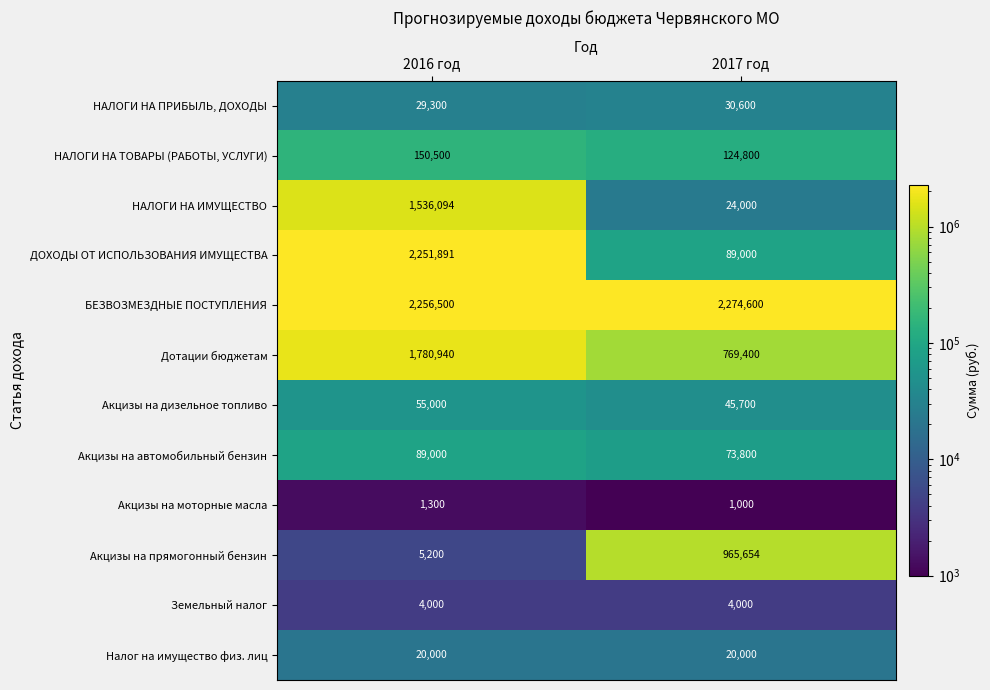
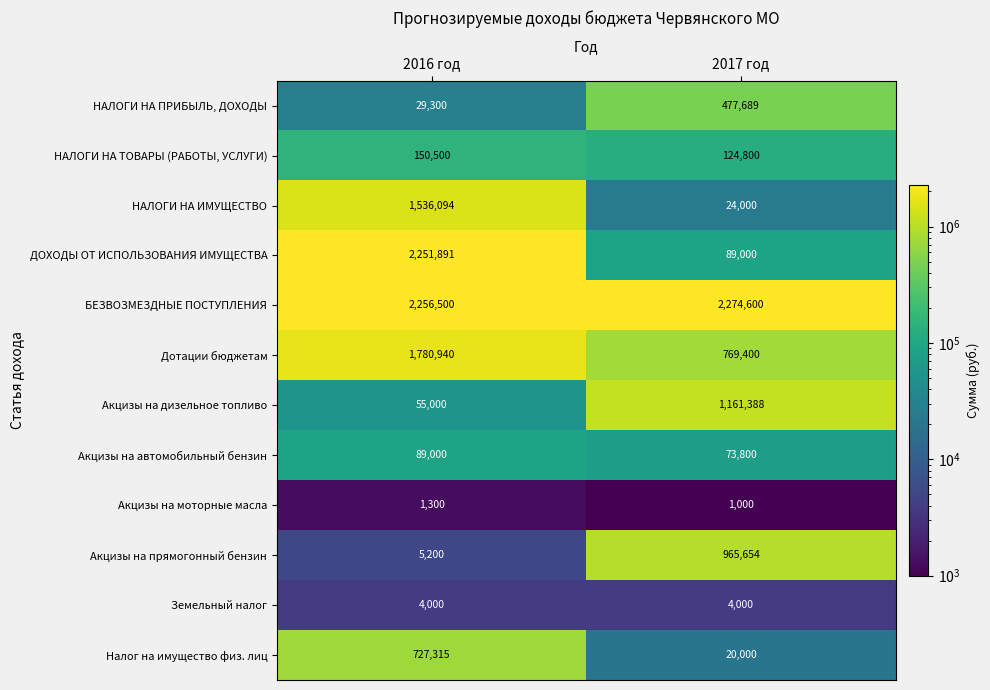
  {
    "НАЛОГИ НА ПРИБЫЛЬ, ДОХОДЫ": {
      "2016 год": "29,300",
-     "2017 год": "30,600"
+     "2017 год": "477,689"
    },
    "НАЛОГИ НА ТОВАРЫ (РАБОТЫ, УСЛУГИ)": {
      "2016 год": "150,500",
      "2017 год": "124,800"
    },
    "НАЛОГИ НА ИМУЩЕСТВО": {
      "2016 год": "1,536,094",
      "2017 год": "24,000"
    },
    "ДОХОДЫ ОТ ИСПОЛЬЗОВАНИЯ ИМУЩЕСТВА": {
      "2016 год": "2,251,891",
      "2017 год": "89,000"
    },
    "БЕЗВОЗМЕЗДНЫЕ ПОСТУПЛЕНИЯ": {
      "2016 год": "2,256,500",
      "2017 год": "2,274,600"
    },
    "Дотации бюджетам": {
      "2016 год": "1,780,940",
      "2017 год": "769,400"
    },
    "Акцизы на дизельное топливо": {
      "2016 год": "55,000",
-     "2017 год": "45,700"
+     "2017 год": "1,161,388"
    },
    "Акцизы на автомобильный бензин": {
      "2016 год": "89,000",
      "2017 год": "73,800"
    },
    "Акцизы на моторные масла": {
      "2016 год": "1,300",
      "2017 год": "1,000"
    },
    "Акцизы на прямогонный бензин": {
      "2016 год": "5,200",
      "2017 год": "965,654"
    },
    "Земельный налог": {
      "2016 год": "4,000",
      "2017 год": "4,000"
    },
    "Налог на имущество физ. лиц": {
-     "2016 год": "20,000",
+     "2016 год": "727,315",
      "2017 год": "20,000"
    }
  }
